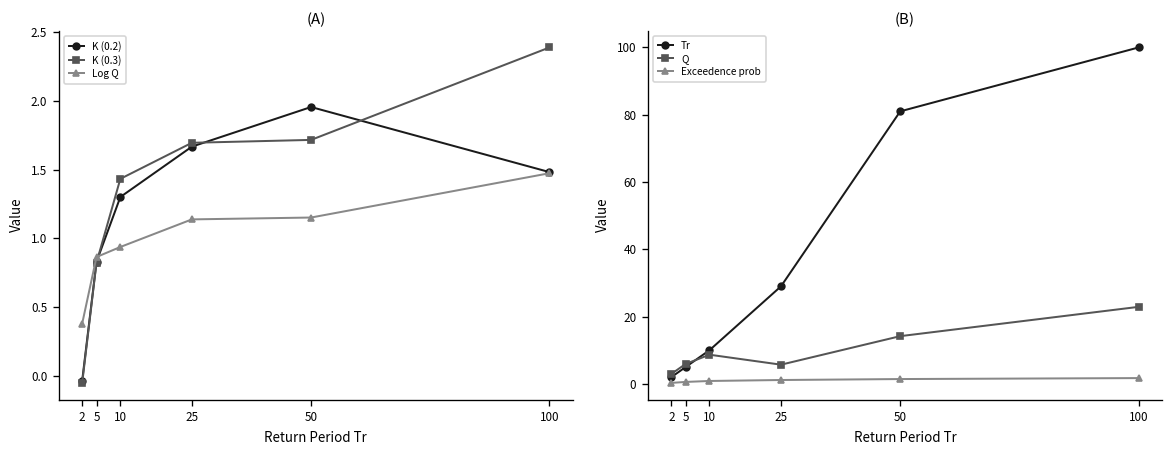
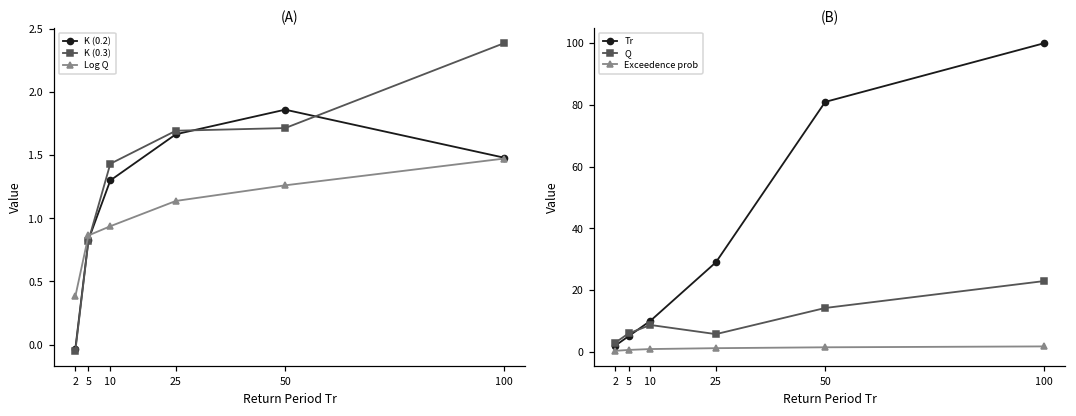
  {
    "(A)": {
      "K (0.2)": {
        "10": 1.30,
        "25": 1.67,
-       "50": 1.96
+       "50": 1.86
      },
      "K (0.3)": {
        "10": 1.43,
        "25": 1.70,
        "50": 1.72,
        "100": 2.39
      },
      "Log Q": {
        "2": 0.38,
        "5": 0.86,
        "10": 0.94,
        "25": 1.14,
-       "50": 1.15
+       "50": 1.26
      }
    },
    "(B)": {
      "Tr": {
        "2": 2,
        "5": 5,
        "10": 10,
        "25": 29,
        "50": 81,
        "100": 100
      },
      "Q": {
        "2": 3,
        "5": 6,
        "10": 9,
        "25": 6,
        "50": 14,
        "100": 23
      },
      "Exceedence prob": {
        "2": 0,
        "5": 1,
        "10": 1,
        "25": 1,
        "50": 1,
        "100": 2
      }
    }
  }
